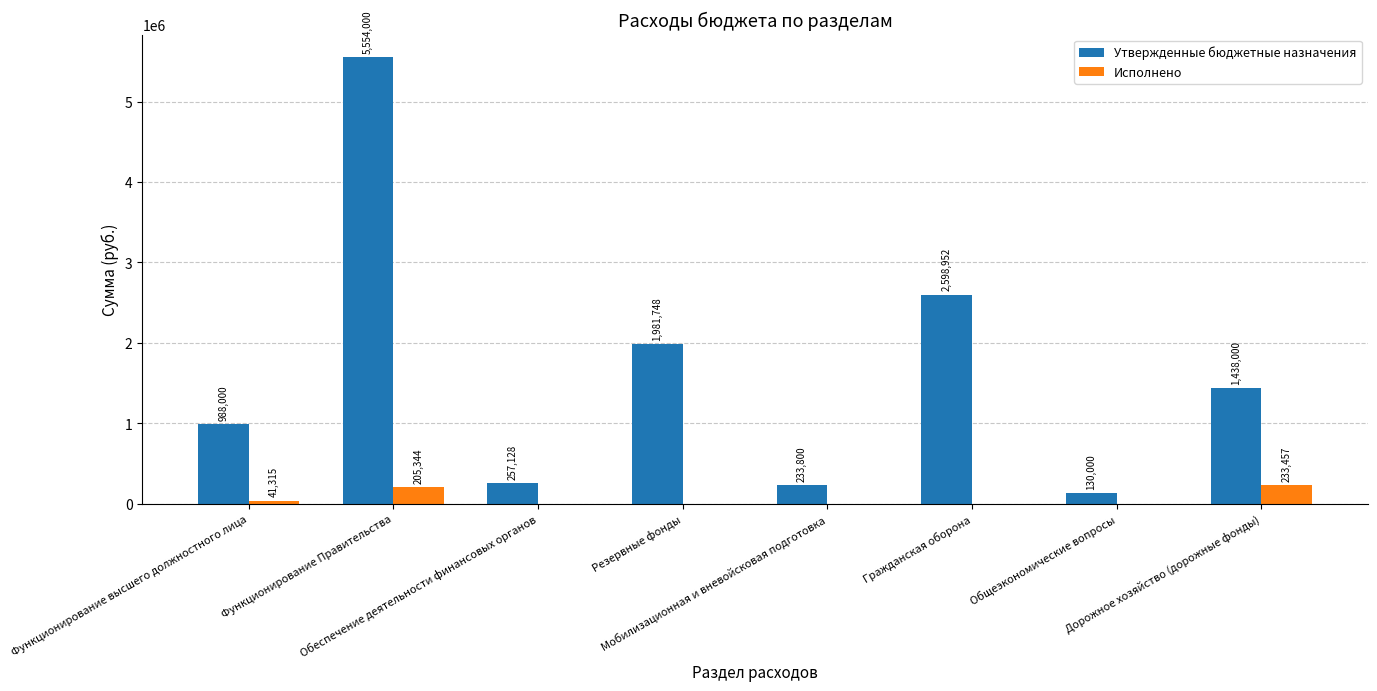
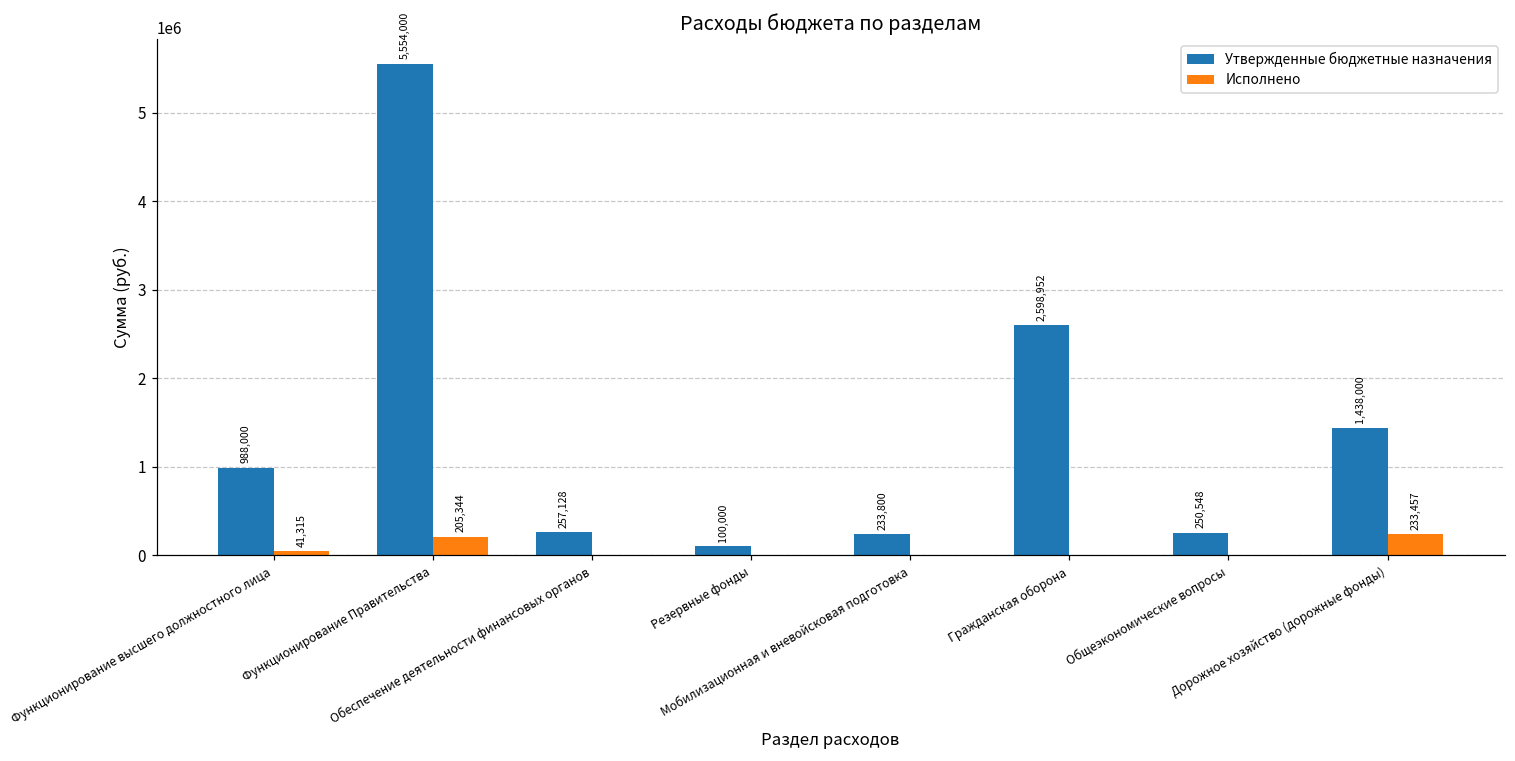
  {
    "Утвержденные бюджетные назначения": {
      "Функционирование высшего должностного лица": "988,000",
      "Функционирование Правительства": "5,554,000",
      "Обеспечение деятельности финансовых органов": "257,128",
-     "Резервные фонды": "1,981,748",
+     "Резервные фонды": "100,000",
      "Мобилизационная и вневойсковая подготовка": "233,800",
      "Гражданская оборона": "2,598,952",
-     "Общеэкономические вопросы": "130,000",
+     "Общеэкономические вопросы": "250,548",
      "Дорожное хозяйство (дорожные фонды)": "1,438,000"
    },
    "Исполнено": {
      "Функционирование высшего должностного лица": "41,315",
      "Функционирование Правительства": "205,344",
      "Дорожное хозяйство (дорожные фонды)": "233,457"
    }
  }
